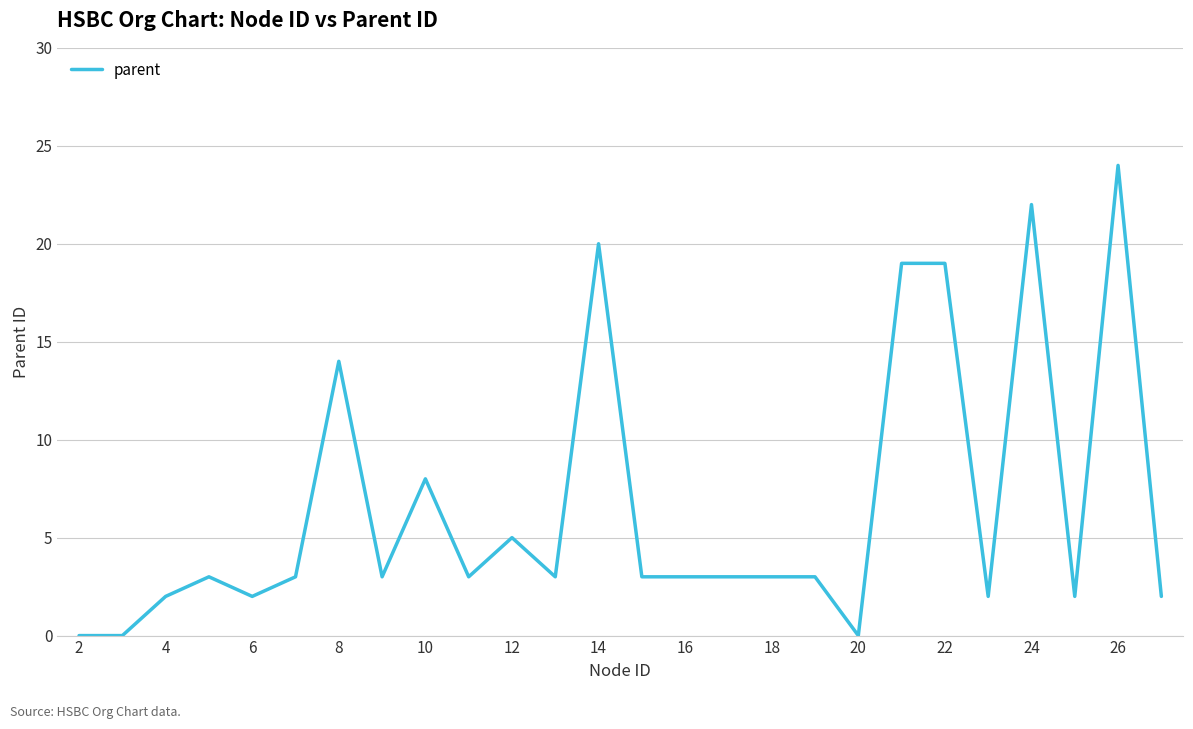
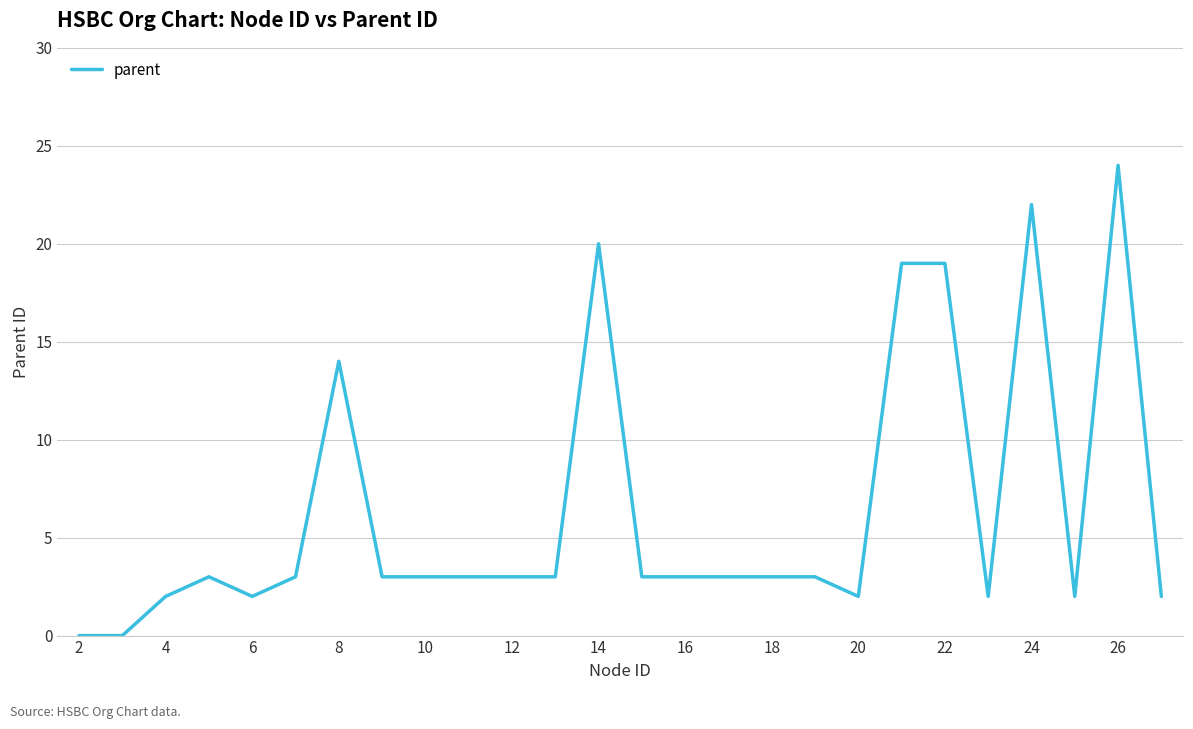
  {
    "2": 0,
    "4": 2,
    "6": 2,
    "8": 14,
-   "10": 8,
-   "12": 5,
+   "10": 3,
+   "12": 3,
    "14": 20,
    "16": 3,
    "18": 3,
-   "20": 0,
+   "20": 2,
    "22": 19,
    "24": 22,
    "26": 24
  }
